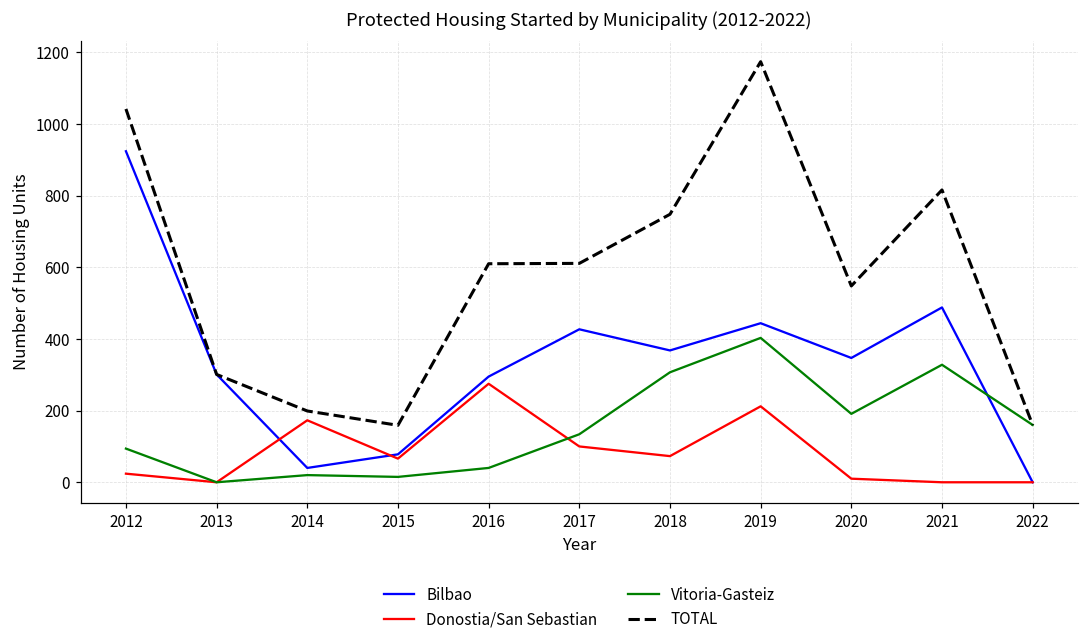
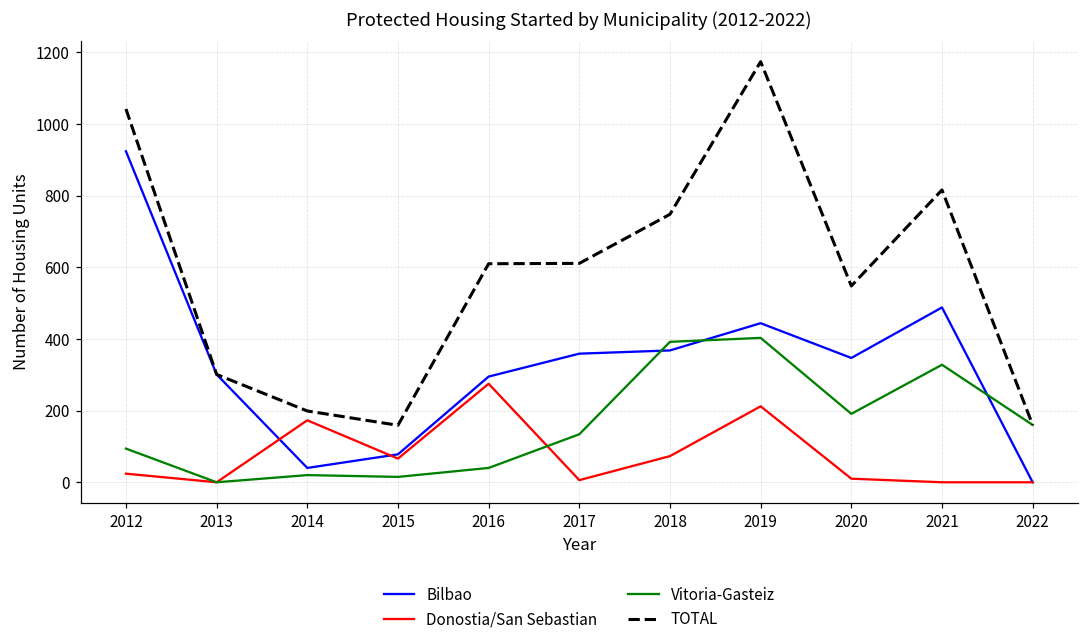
  {
    "Bilbao": {
      "2012": 920,
      "2014": 40,
      "2015": 80,
      "2016": 300,
-     "2017": 430,
+     "2017": 360,
      "2018": 370,
      "2019": 440,
      "2020": 350,
      "2021": 490
    },
    "Donostia/San Sebastian": {
      "2012": 20,
      "2014": 170,
      "2015": 70,
      "2016": 280,
-     "2017": 100,
+     "2017": 10,
      "2018": 70,
      "2019": 210,
      "2020": 10,
      "2021": 0
    },
    "Vitoria-Gasteiz": {
      "2012": 90,
      "2014": 20,
      "2015": 20,
      "2016": 40,
      "2017": 130,
-     "2018": 310,
+     "2018": 390,
      "2019": 400,
      "2020": 190,
      "2021": 330
    },
    "TOTAL": {
      "2012": 1040,
      "2014": 200,
      "2015": 160,
      "2016": 610,
      "2017": 610,
      "2018": 750,
      "2019": 1170,
      "2020": 550,
      "2021": 820
    }
  }
